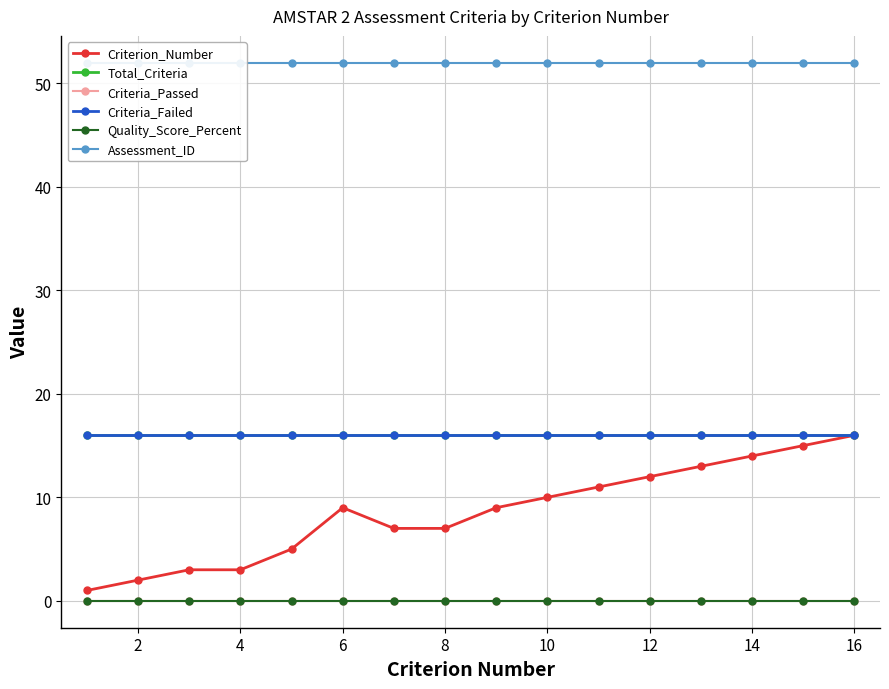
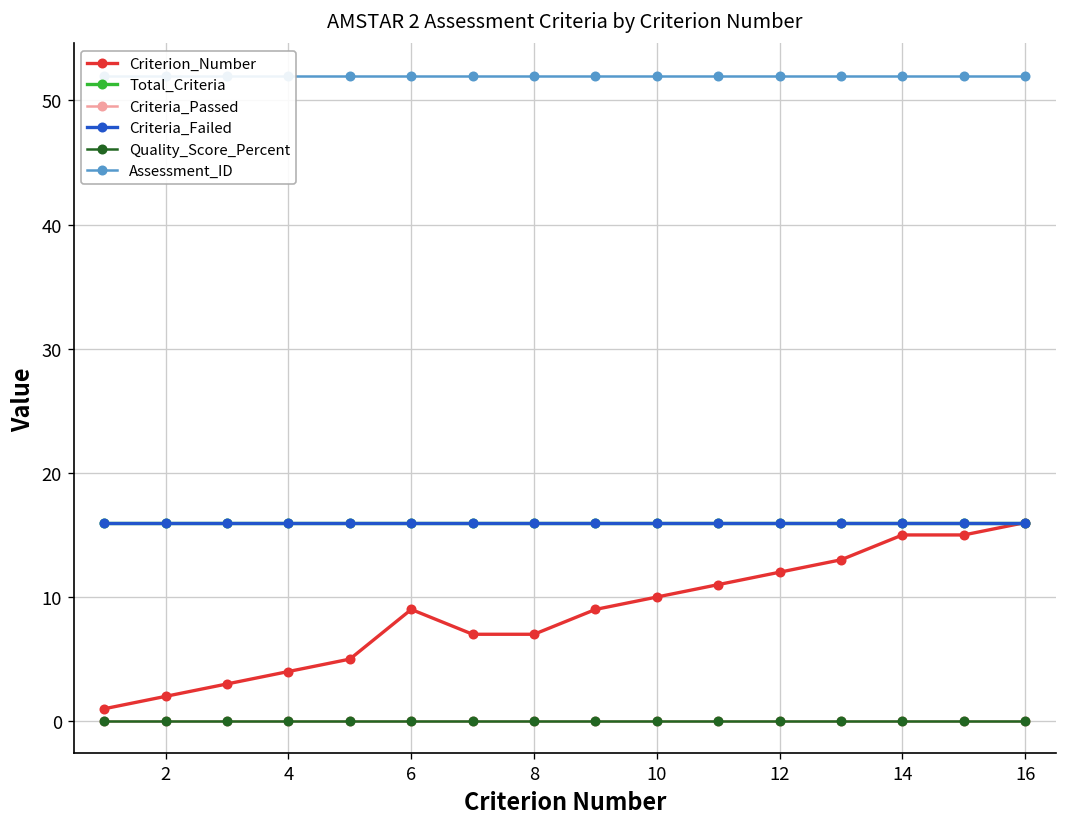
  {
    "Criterion_Number": {
      "2": 2,
-     "4": 3,
+     "4": 4,
      "6": 9,
      "8": 7,
      "10": 10,
      "12": 12,
-     "14": 14
+     "14": 15
    },
    "Criteria_Failed": {
      "2": 16,
      "4": 16,
      "6": 16,
      "8": 16,
      "10": 16,
      "12": 16,
      "14": 16
    },
    "Quality_Score_Percent": {
      "2": 0,
      "4": 0,
      "6": 0,
      "8": 0,
      "10": 0,
      "12": 0,
      "14": 0,
      "16": 0
    },
    "Assessment_ID": {
      "6": 52,
      "8": 52,
      "10": 52,
      "12": 52,
      "14": 52,
      "16": 52
    }
  }
